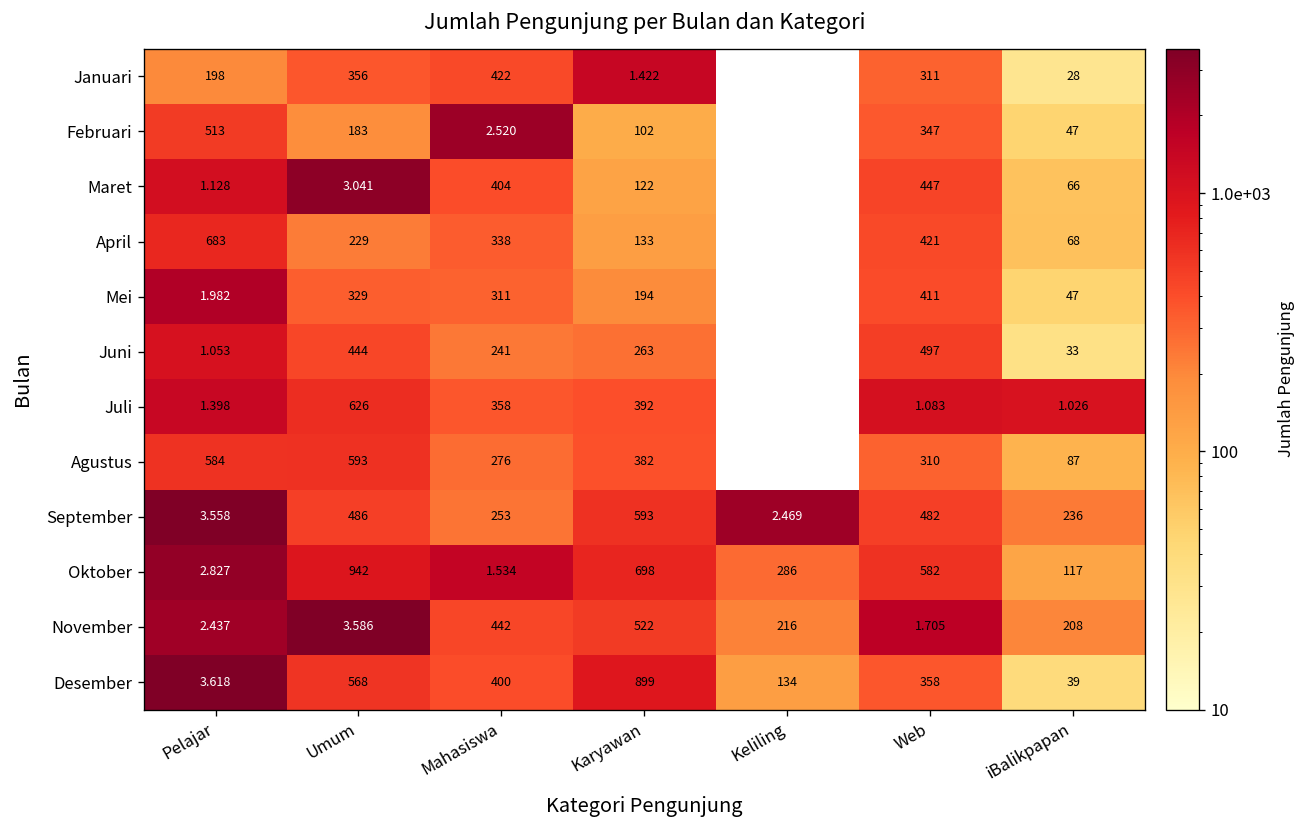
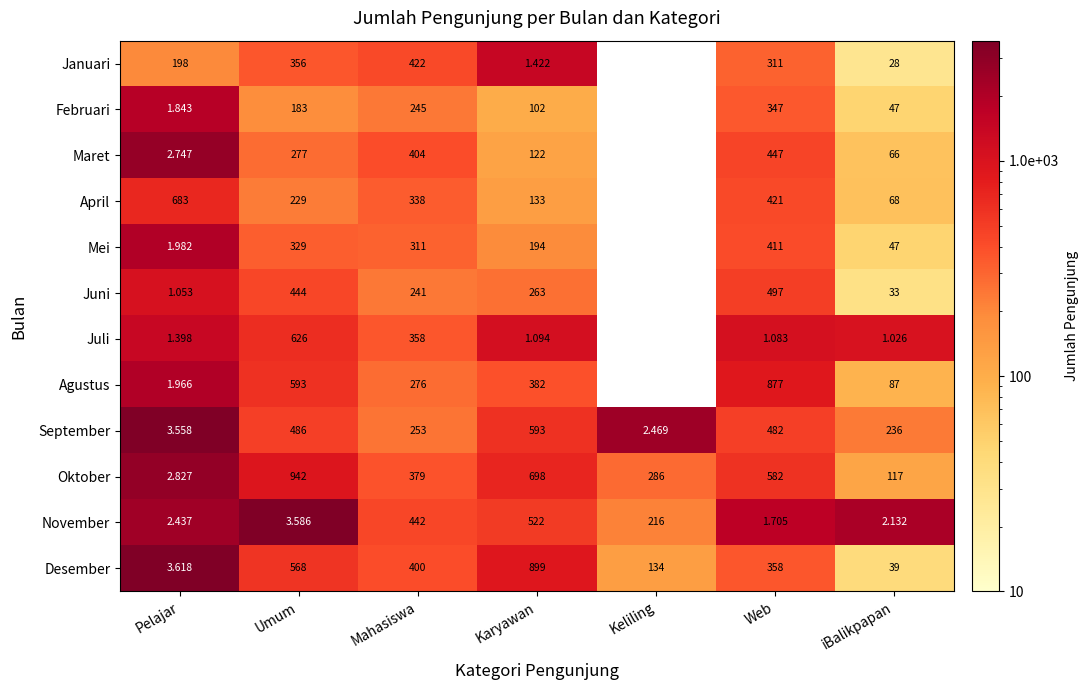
  {
    "Januari": {
      "Pelajar": 198,
      "Umum": 356,
      "Mahasiswa": 422,
      "Karyawan": 1.422,
      "Web": 311,
      "iBalikpapan": 28
    },
    "Februari": {
-     "Pelajar": 513,
+     "Pelajar": 1.843,
      "Umum": 183,
-     "Mahasiswa": 2.520,
+     "Mahasiswa": 245,
      "Karyawan": 102,
      "Web": 347,
      "iBalikpapan": 47
    },
    "Maret": {
-     "Pelajar": 1.128,
-     "Umum": 3.041,
+     "Pelajar": 2.747,
+     "Umum": 277,
      "Mahasiswa": 404,
      "Karyawan": 122,
      "Web": 447,
      "iBalikpapan": 66
    },
    "April": {
      "Pelajar": 683,
      "Umum": 229,
      "Mahasiswa": 338,
      "Karyawan": 133,
      "Web": 421,
      "iBalikpapan": 68
    },
    "Mei": {
      "Pelajar": 1.982,
      "Umum": 329,
      "Mahasiswa": 311,
      "Karyawan": 194,
      "Web": 411,
      "iBalikpapan": 47
    },
    "Juni": {
      "Pelajar": 1.053,
      "Umum": 444,
      "Mahasiswa": 241,
      "Karyawan": 263,
      "Web": 497,
      "iBalikpapan": 33
    },
    "Juli": {
      "Pelajar": 1.398,
      "Umum": 626,
      "Mahasiswa": 358,
-     "Karyawan": 392,
+     "Karyawan": 1.094,
      "Web": 1.083,
      "iBalikpapan": 1.026
    },
    "Agustus": {
-     "Pelajar": 584,
+     "Pelajar": 1.966,
      "Umum": 593,
      "Mahasiswa": 276,
      "Karyawan": 382,
-     "Web": 310,
+     "Web": 877,
      "iBalikpapan": 87
    },
    "September": {
      "Pelajar": 3.558,
      "Umum": 486,
      "Mahasiswa": 253,
      "Karyawan": 593,
      "Keliling": 2.469,
      "Web": 482,
      "iBalikpapan": 236
    },
    "Oktober": {
      "Pelajar": 2.827,
      "Umum": 942,
-     "Mahasiswa": 1.534,
+     "Mahasiswa": 379,
      "Karyawan": 698,
      "Keliling": 286,
      "Web": 582,
      "iBalikpapan": 117
    },
    "November": {
      "Pelajar": 2.437,
      "Umum": 3.586,
      "Mahasiswa": 442,
      "Karyawan": 522,
      "Keliling": 216,
      "Web": 1.705,
-     "iBalikpapan": 208
+     "iBalikpapan": 2.132
    },
    "Desember": {
      "Pelajar": 3.618,
      "Umum": 568,
      "Mahasiswa": 400,
      "Karyawan": 899,
      "Keliling": 134,
      "Web": 358,
      "iBalikpapan": 39
    }
  }
